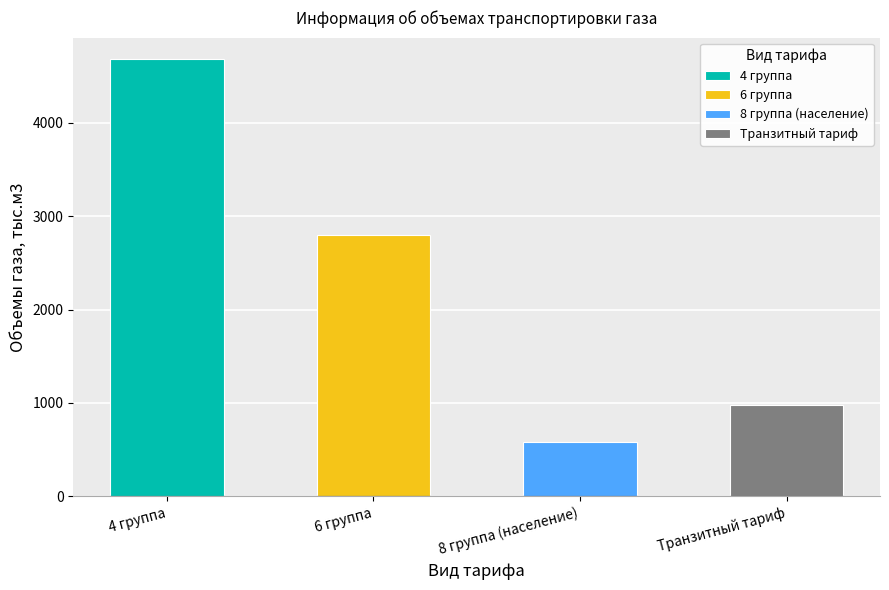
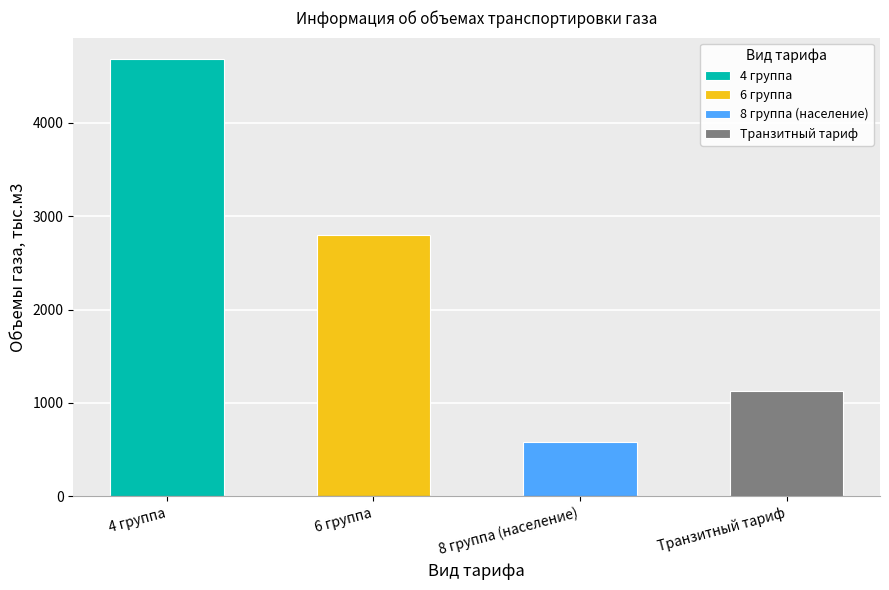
  {
    "4 группа": 4700,
    "6 группа": 2800,
    "8 группа (население)": 600,
-   "Транзитный тариф": 1000
+   "Транзитный тариф": 1100
  }
